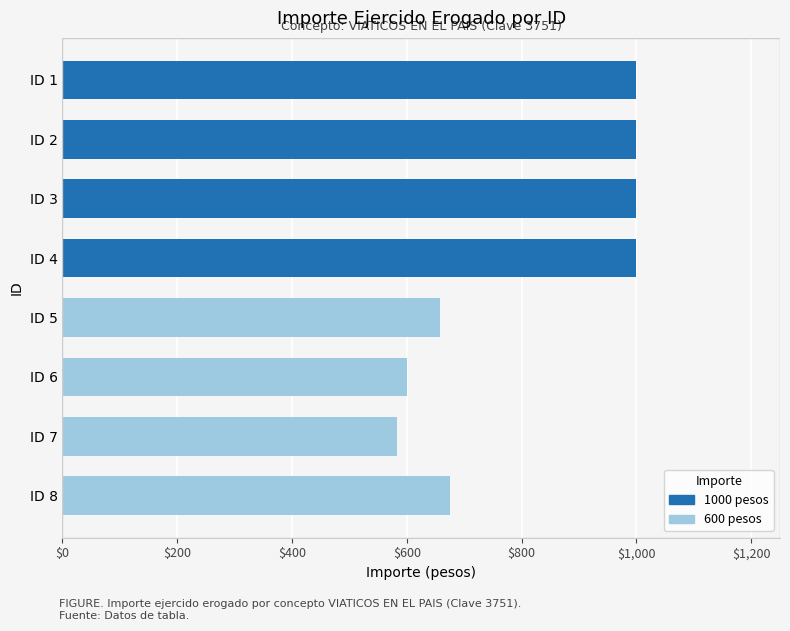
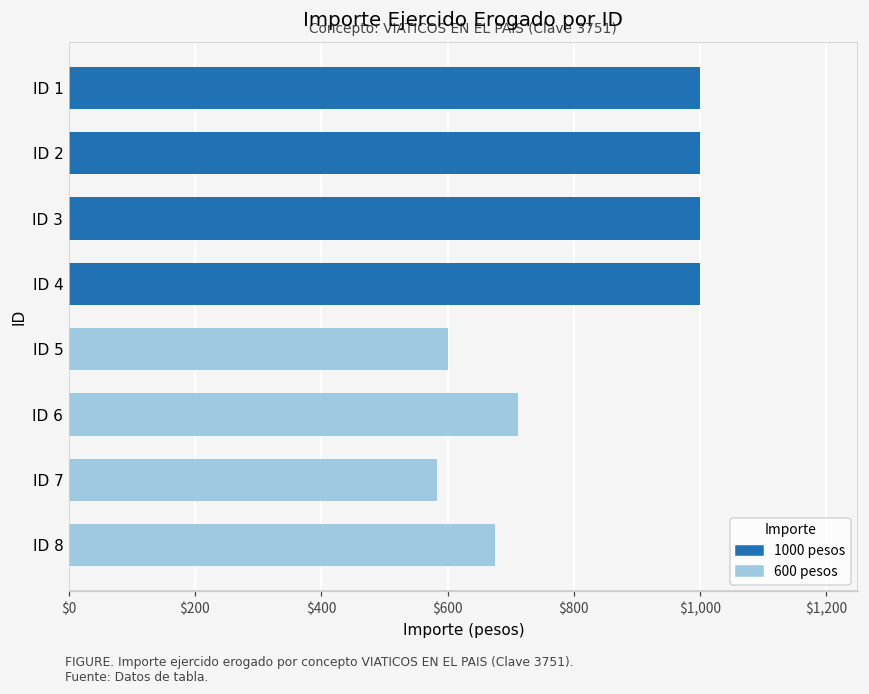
  {
    "ID 1": "$1,000",
    "ID 2": "$1,000",
    "ID 3": "$1,000",
    "ID 4": "$1,000",
-   "ID 5": "$660",
-   "ID 6": "$600",
+   "ID 5": "$600",
+   "ID 6": "$710",
    "ID 7": "$580",
    "ID 8": "$680"
  }
